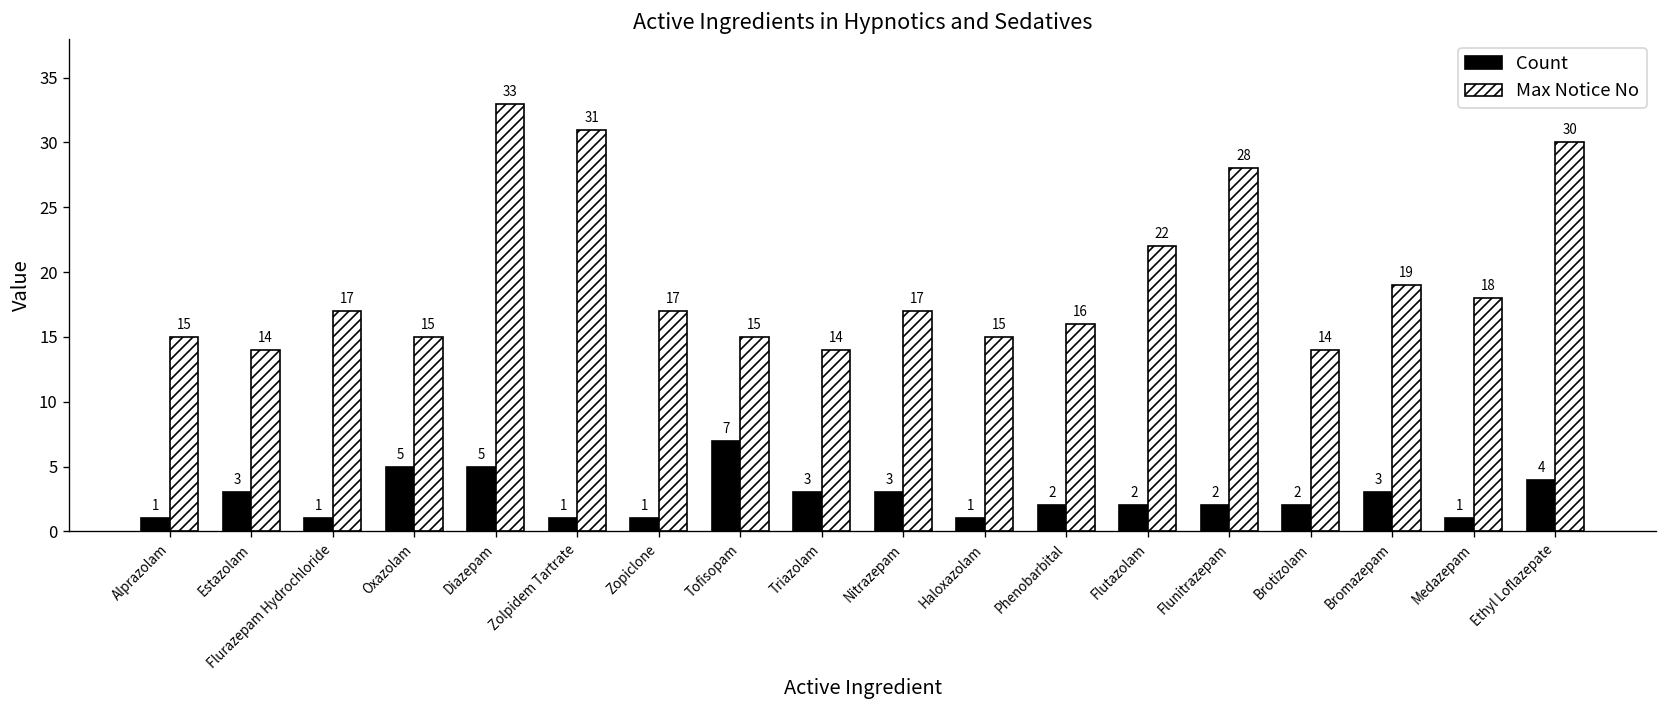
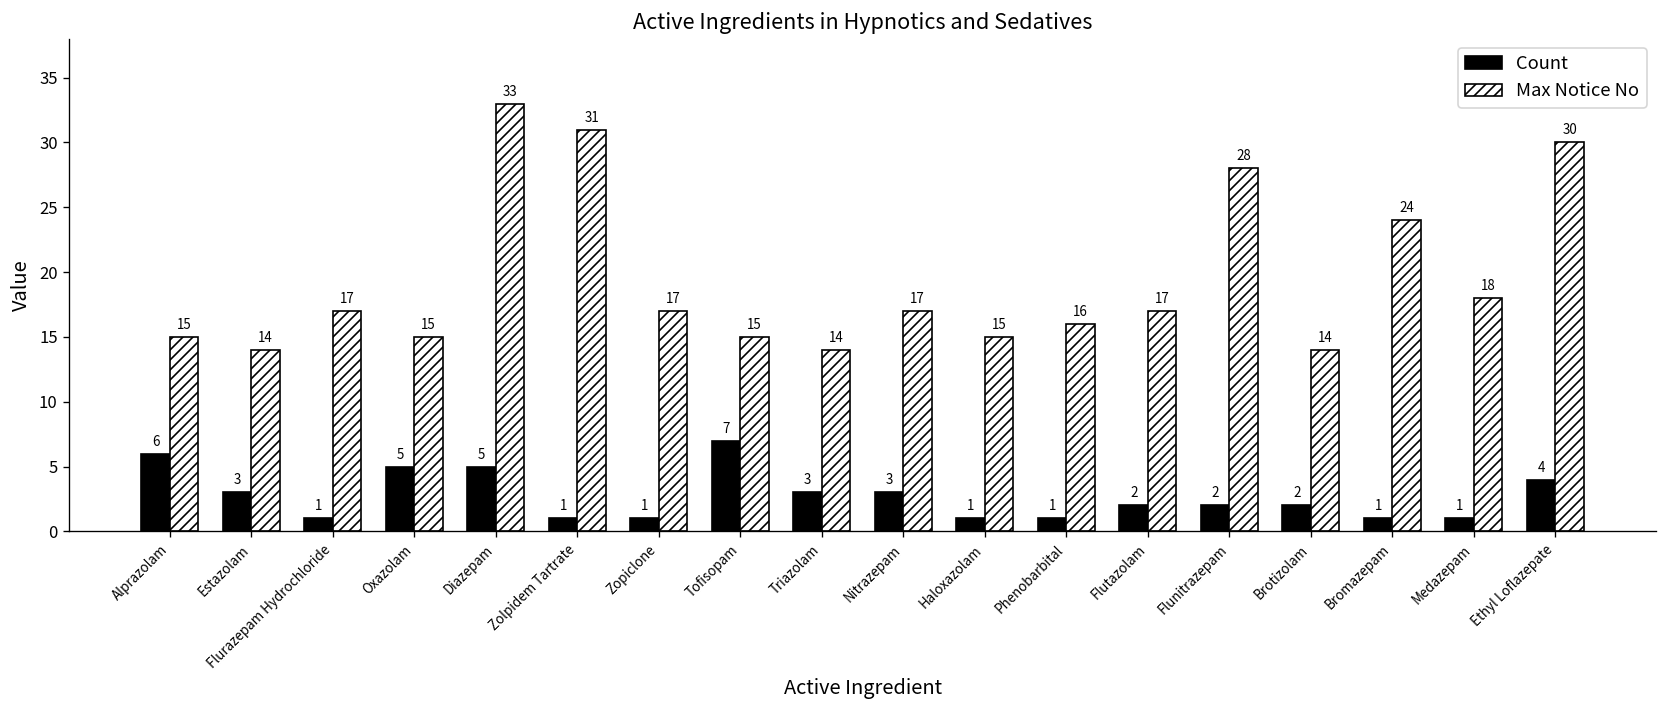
  {
    "Count": {
-     "Alprazolam": 1,
+     "Alprazolam": 6,
      "Estazolam": 3,
      "Flurazepam Hydrochloride": 1,
      "Oxazolam": 5,
      "Diazepam": 5,
      "Zolpidem Tartrate": 1,
      "Zopiclone": 1,
      "Tofisopam": 7,
      "Triazolam": 3,
      "Nitrazepam": 3,
      "Haloxazolam": 1,
-     "Phenobarbital": 2,
+     "Phenobarbital": 1,
      "Flutazolam": 2,
      "Flunitrazepam": 2,
      "Brotizolam": 2,
-     "Bromazepam": 3,
+     "Bromazepam": 1,
      "Medazepam": 1,
      "Ethyl Loflazepate": 4
    },
    "Max Notice No": {
      "Alprazolam": 15,
      "Estazolam": 14,
      "Flurazepam Hydrochloride": 17,
      "Oxazolam": 15,
      "Diazepam": 33,
      "Zolpidem Tartrate": 31,
      "Zopiclone": 17,
      "Tofisopam": 15,
      "Triazolam": 14,
      "Nitrazepam": 17,
      "Haloxazolam": 15,
      "Phenobarbital": 16,
-     "Flutazolam": 22,
+     "Flutazolam": 17,
      "Flunitrazepam": 28,
      "Brotizolam": 14,
-     "Bromazepam": 19,
+     "Bromazepam": 24,
      "Medazepam": 18,
      "Ethyl Loflazepate": 30
    }
  }
